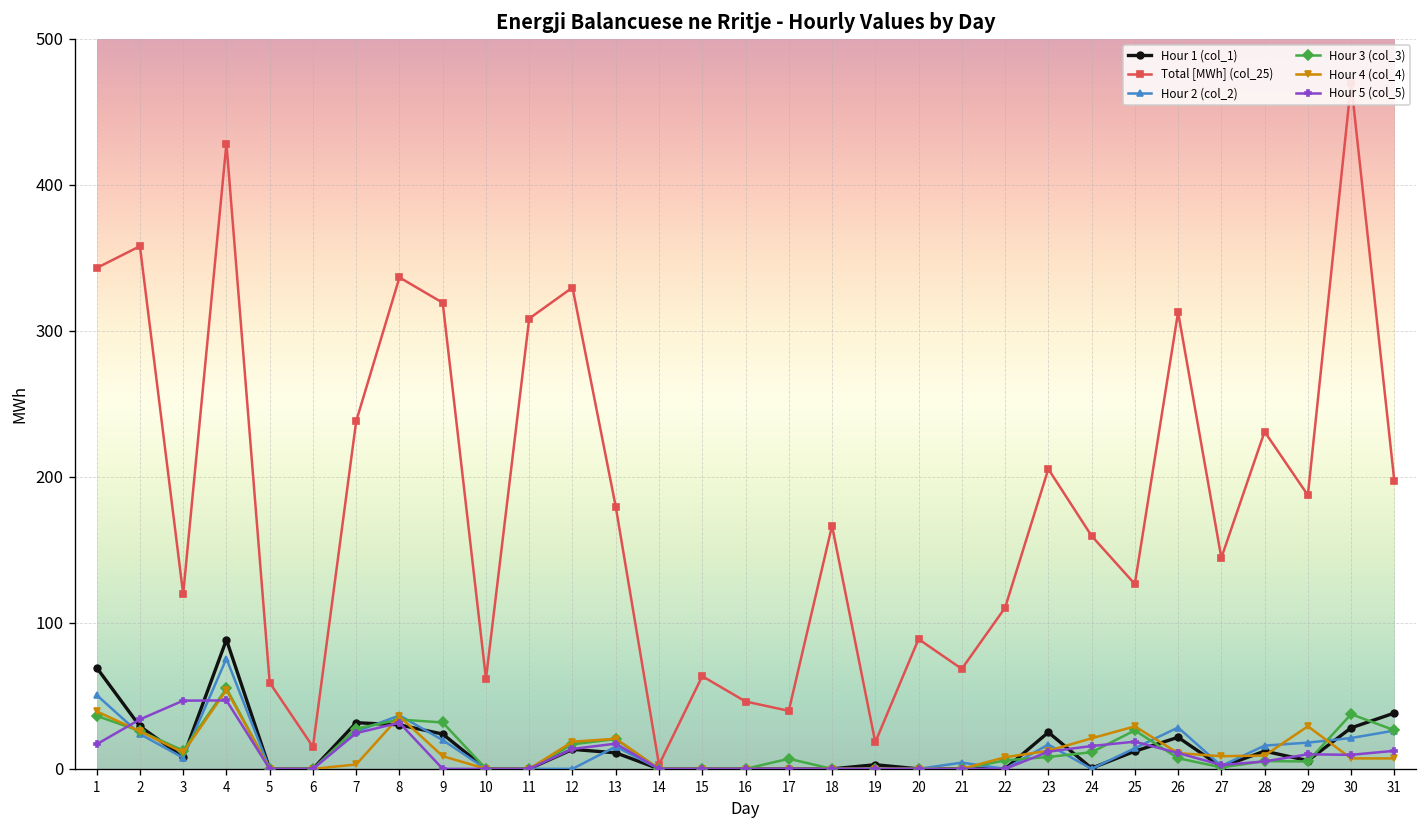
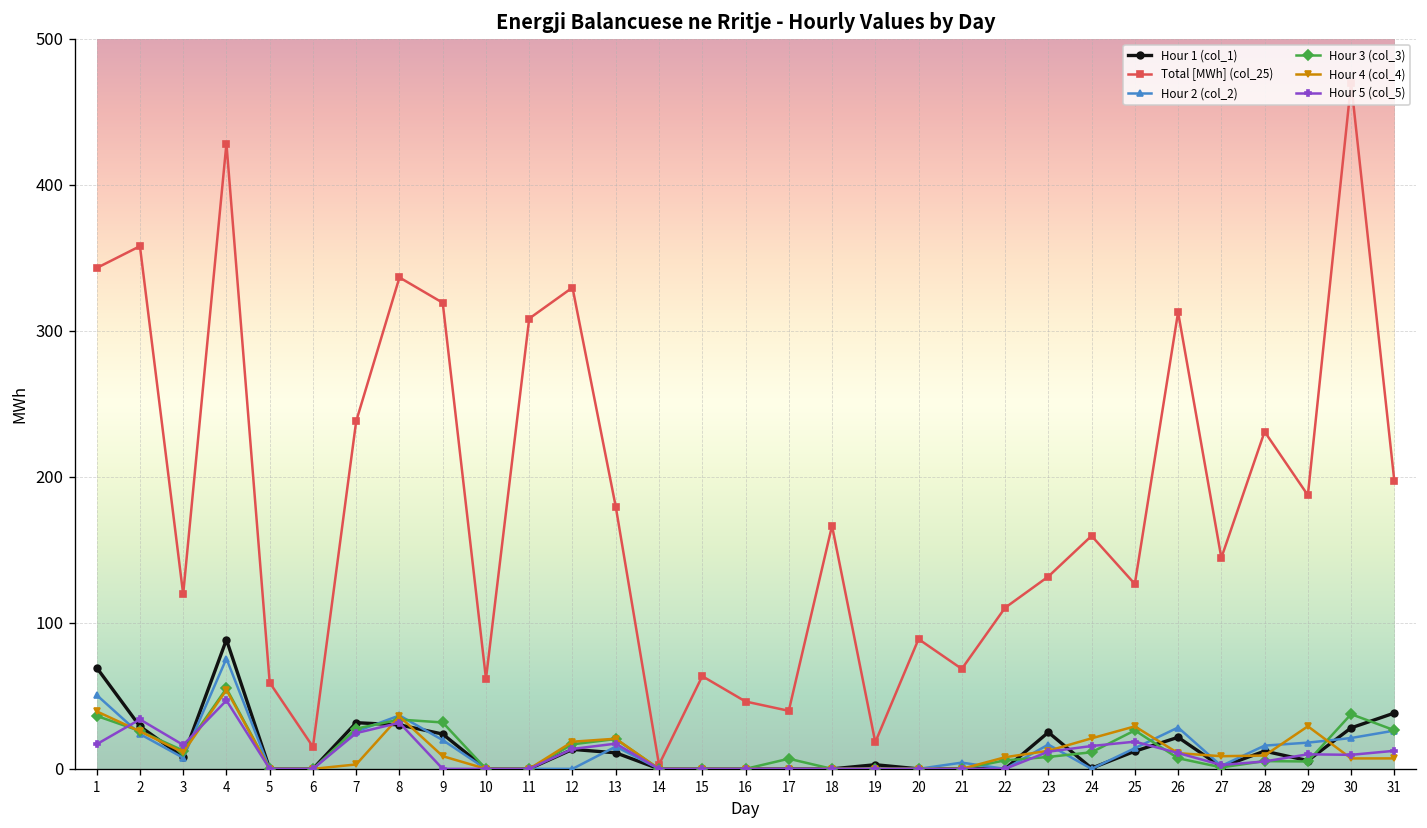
  {
    "Hour 1 (col_1)": {
      "1": 69,
      "2": 29,
      "4": 88,
      "7": 32,
      "9": 24,
      "13": 11,
      "19": 3,
      "23": 25,
      "26": 22,
      "28": 12,
      "30": 28,
      "31": 38
    },
    "Total [MWh] (col_25)": {
      "1": 343,
      "2": 358,
      "3": 120,
      "4": 428,
      "5": 59,
      "6": 15,
      "7": 238,
      "8": 337,
      "9": 319,
      "10": 62,
      "11": 308,
      "12": 330,
      "13": 180,
      "14": 3,
      "15": 63,
      "16": 46,
      "17": 40,
      "18": 166,
      "19": 18,
      "20": 89,
      "21": 68,
      "22": 110,
-     "23": 205,
+     "23": 132,
      "24": 160,
      "25": 127,
      "26": 313,
      "27": 145,
      "28": 231,
      "29": 187,
      "31": 197
    },
    "Hour 2 (col_2)": {
      "1": 51,
      "4": 76,
      "9": 20,
      "12": 0,
      "21": 4,
      "23": 17,
      "26": 28,
      "28": 16,
      "29": 18,
      "30": 21
    },
    "Hour 3 (col_3)": {
      "1": 36,
      "9": 32,
      "17": 7,
      "22": 6,
      "23": 8,
      "24": 11,
      "25": 26,
      "26": 7,
      "30": 37
    },
    "Hour 4 (col_4)": {
      "1": 39,
      "7": 3,
      "9": 9,
      "22": 8,
      "24": 21,
      "25": 29,
      "27": 9,
      "28": 9,
      "29": 29,
      "30": 7,
      "31": 7
    },
    "Hour 5 (col_5)": {
      "1": 17,
      "2": 34,
-     "3": 47,
+     "3": 16,
      "4": 47,
      "9": 0,
      "24": 16,
      "25": 19,
      "29": 10,
      "30": 10,
      "31": 12
    }
  }
